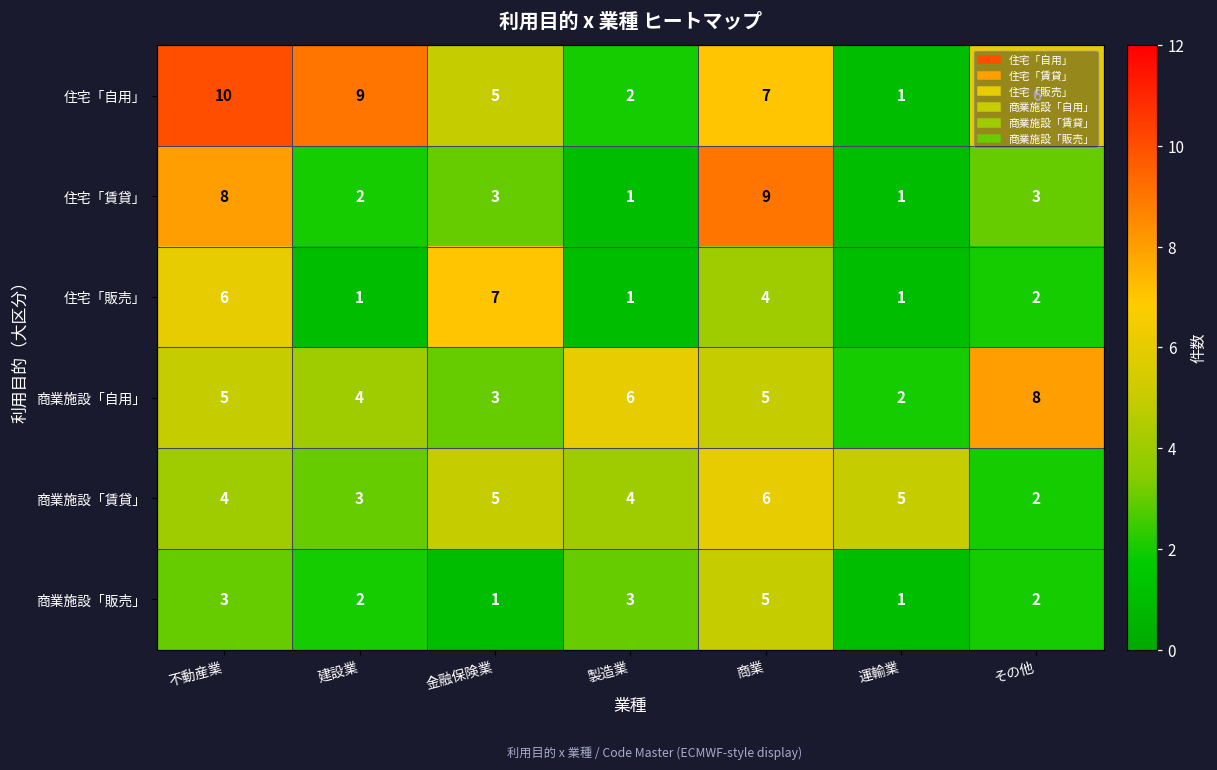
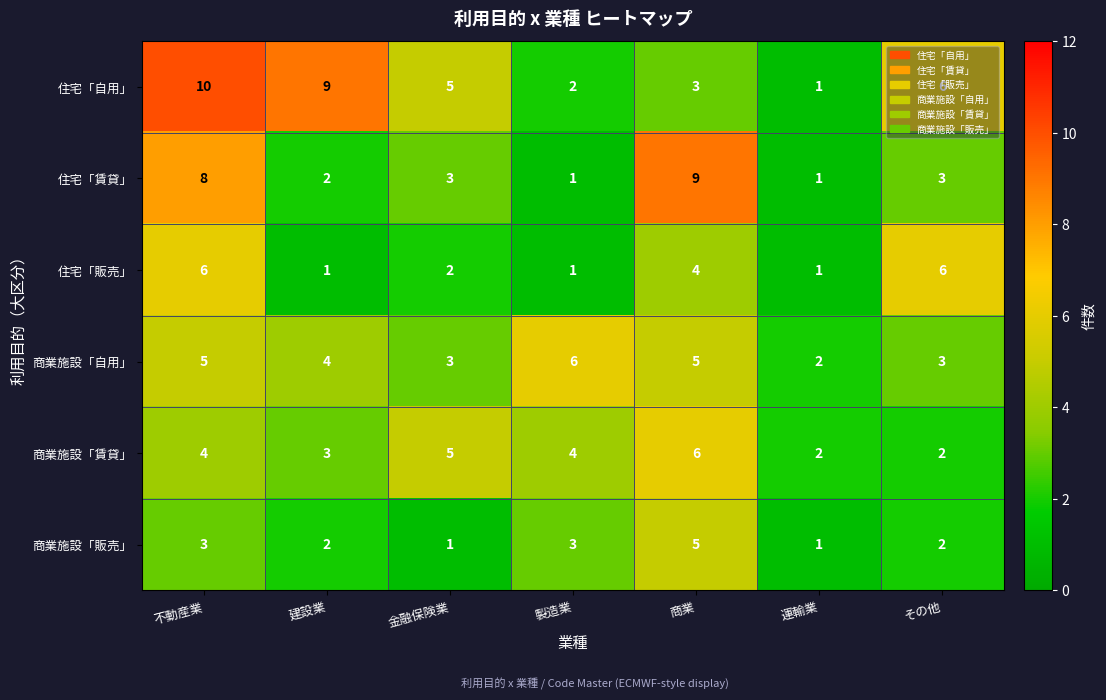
  {
    "住宅「自用」": {
      "不動産業": 10,
      "建設業": 9,
      "金融保険業": 5,
      "製造業": 2,
-     "商業": 7,
+     "商業": 3,
      "運輸業": 1
    },
    "住宅「賃貸」": {
      "不動産業": 8,
      "建設業": 2,
      "金融保険業": 3,
      "製造業": 1,
      "商業": 9,
      "運輸業": 1,
      "その他": 3
    },
    "住宅「販売」": {
      "不動産業": 6,
      "建設業": 1,
-     "金融保険業": 7,
+     "金融保険業": 2,
      "製造業": 1,
      "商業": 4,
      "運輸業": 1,
-     "その他": 2
+     "その他": 6
    },
    "商業施設「自用」": {
      "不動産業": 5,
      "建設業": 4,
      "金融保険業": 3,
      "製造業": 6,
      "商業": 5,
      "運輸業": 2,
-     "その他": 8
+     "その他": 3
    },
    "商業施設「賃貸」": {
      "不動産業": 4,
      "建設業": 3,
      "金融保険業": 5,
      "製造業": 4,
      "商業": 6,
-     "運輸業": 5,
+     "運輸業": 2,
      "その他": 2
    },
    "商業施設「販売」": {
      "不動産業": 3,
      "建設業": 2,
      "金融保険業": 1,
      "製造業": 3,
      "商業": 5,
      "運輸業": 1,
      "その他": 2
    }
  }
